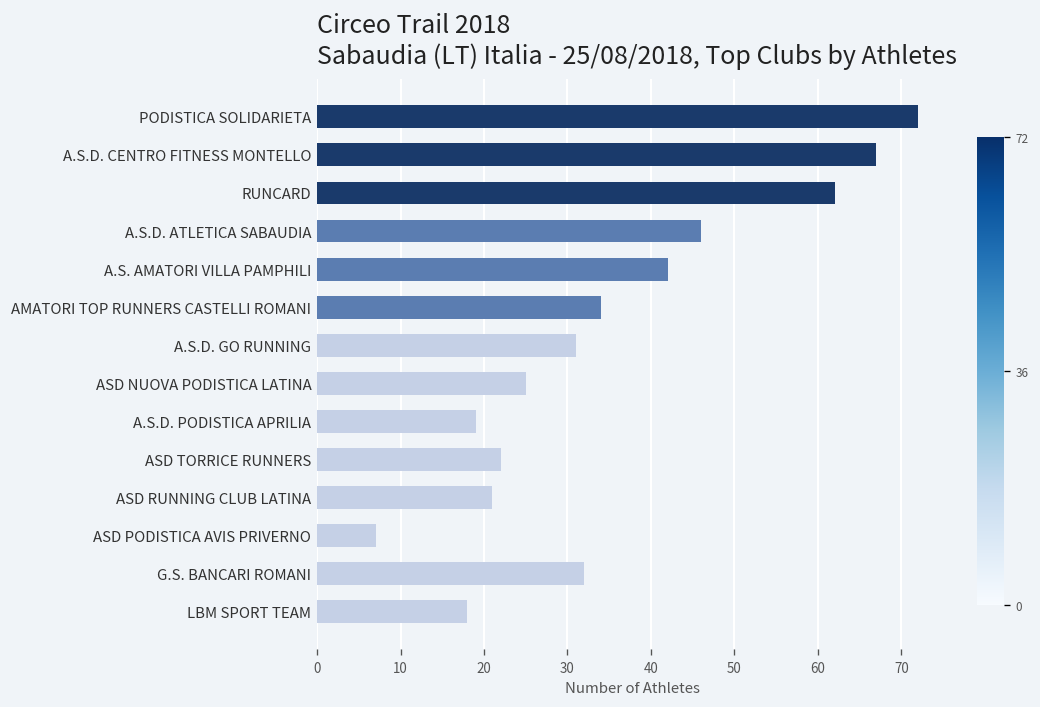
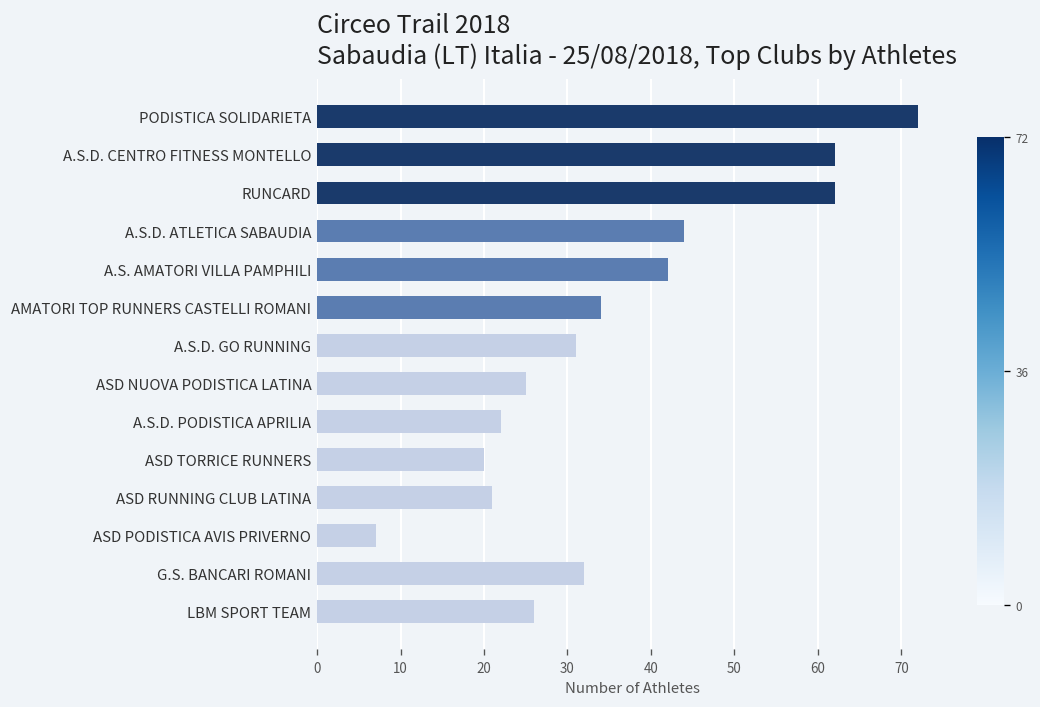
  {
    "PODISTICA SOLIDARIETA": 72,
-   "A.S.D. CENTRO FITNESS MONTELLO": 67,
+   "A.S.D. CENTRO FITNESS MONTELLO": 62,
    "RUNCARD": 62,
-   "A.S.D. ATLETICA SABAUDIA": 46,
+   "A.S.D. ATLETICA SABAUDIA": 44,
    "A.S. AMATORI VILLA PAMPHILI": 42,
    "AMATORI TOP RUNNERS CASTELLI ROMANI": 34,
    "A.S.D. GO RUNNING": 31,
    "ASD NUOVA PODISTICA LATINA": 25,
-   "A.S.D. PODISTICA APRILIA": 19,
-   "ASD TORRICE RUNNERS": 22,
+   "A.S.D. PODISTICA APRILIA": 22,
+   "ASD TORRICE RUNNERS": 20,
    "ASD RUNNING CLUB LATINA": 21,
    "ASD PODISTICA AVIS PRIVERNO": 7,
    "G.S. BANCARI ROMANI": 32,
-   "LBM SPORT TEAM": 18
+   "LBM SPORT TEAM": 26
  }
